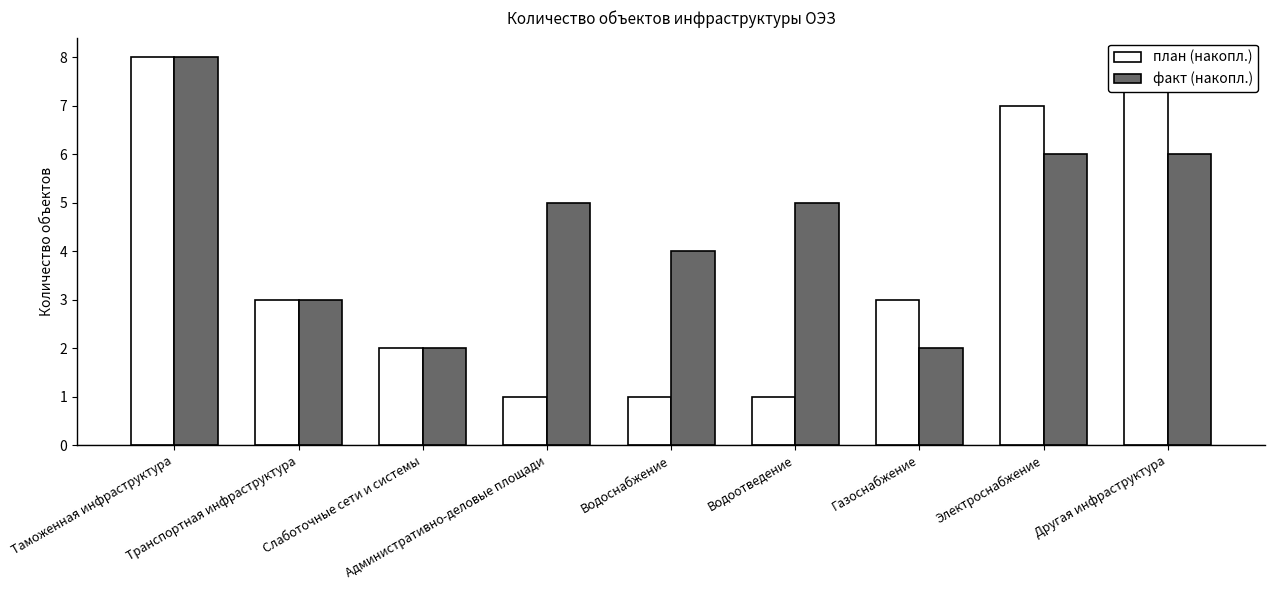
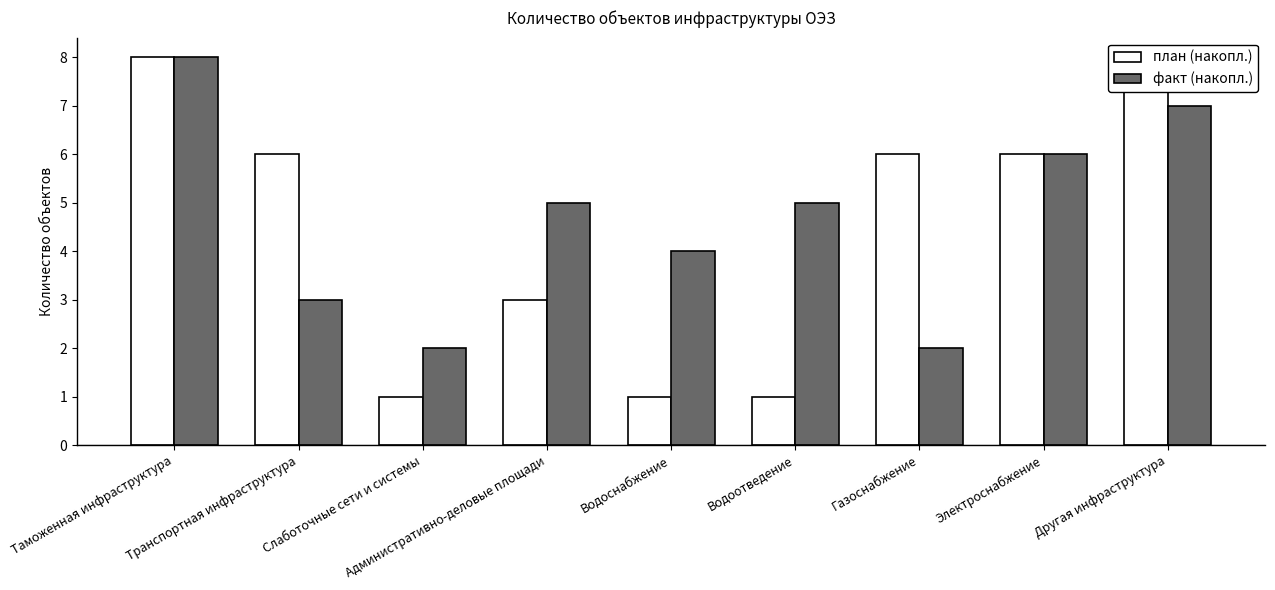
  {
    "план (накопл.)": {
      "Таможенная инфраструктура": 8,
-     "Транспортная инфраструктура": 3,
-     "Слаботочные сети и системы": 2,
-     "Административно-деловые площади": 1,
+     "Транспортная инфраструктура": 6,
+     "Слаботочные сети и системы": 1,
+     "Административно-деловые площади": 3,
      "Водоснабжение": 1,
      "Водоотведение": 1,
-     "Газоснабжение": 3,
-     "Электроснабжение": 7
+     "Газоснабжение": 6,
+     "Электроснабжение": 6
    },
    "факт (накопл.)": {
      "Таможенная инфраструктура": 8,
      "Транспортная инфраструктура": 3,
      "Слаботочные сети и системы": 2,
      "Административно-деловые площади": 5,
      "Водоснабжение": 4,
      "Водоотведение": 5,
      "Газоснабжение": 2,
      "Электроснабжение": 6,
-     "Другая инфраструктура": 6
+     "Другая инфраструктура": 7
    }
  }
